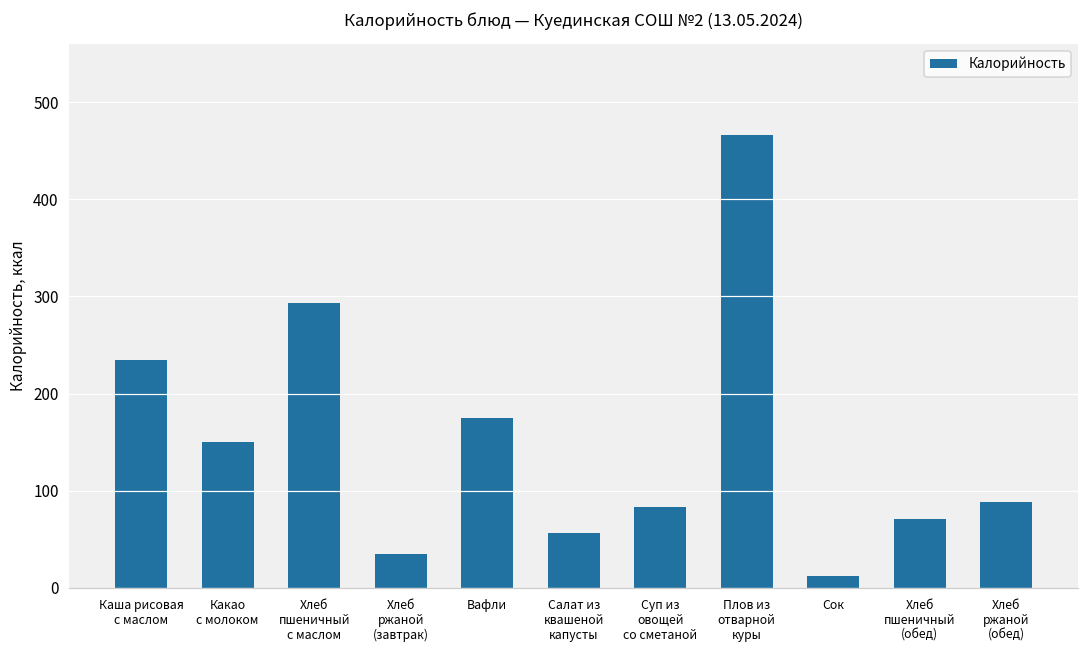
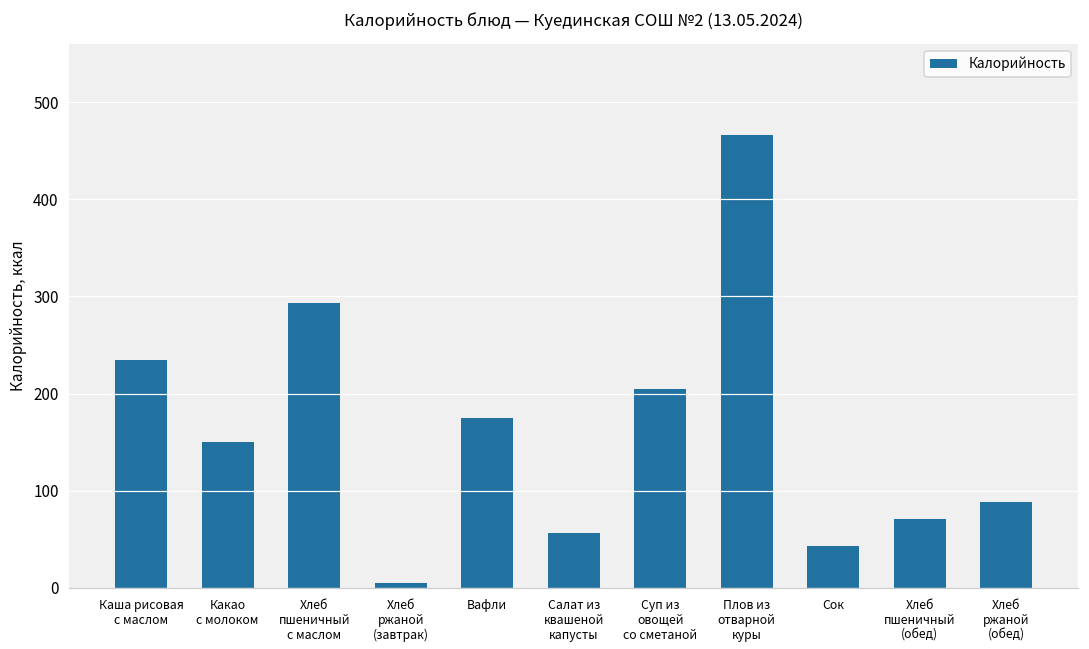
  {
    "Каша рисовая с маслом": 230,
    "Какао с молоком": 150,
    "Хлеб пшеничный с маслом": 290,
-   "Хлеб ржаной (завтрак)": 30,
+   "Хлеб ржаной (завтрак)": 10,
    "Вафли": 180,
    "Салат из квашеной капусты": 60,
-   "Суп из овощей со сметаной": 80,
+   "Суп из овощей со сметаной": 210,
    "Плов из отварной куры": 470,
-   "Сок": 10,
+   "Сок": 40,
    "Хлеб пшеничный (обед)": 70,
    "Хлеб ржаной (обед)": 90
  }
